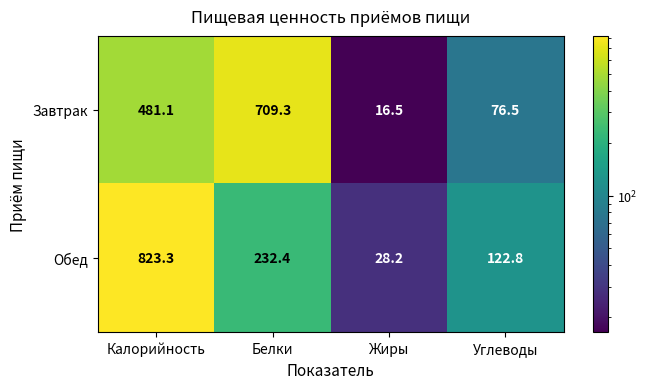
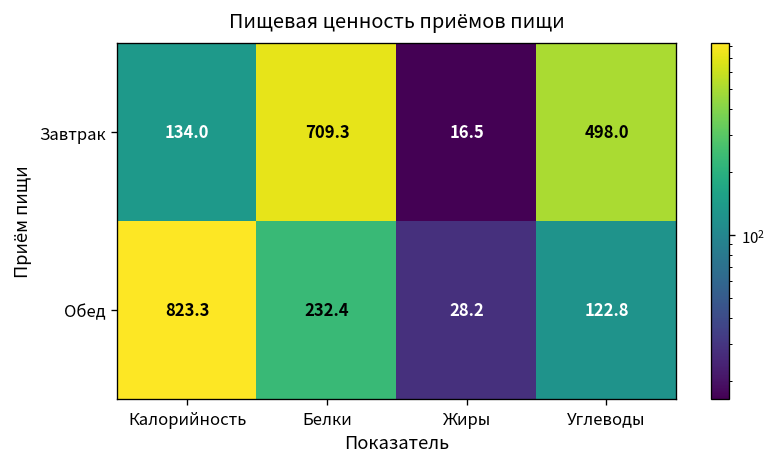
  {
    "Завтрак": {
-     "Калорийность": 481.1,
+     "Калорийность": 134.0,
      "Белки": 709.3,
      "Жиры": 16.5,
-     "Углеводы": 76.5
+     "Углеводы": 498.0
    },
    "Обед": {
      "Калорийность": 823.3,
      "Белки": 232.4,
      "Жиры": 28.2,
      "Углеводы": 122.8
    }
  }
